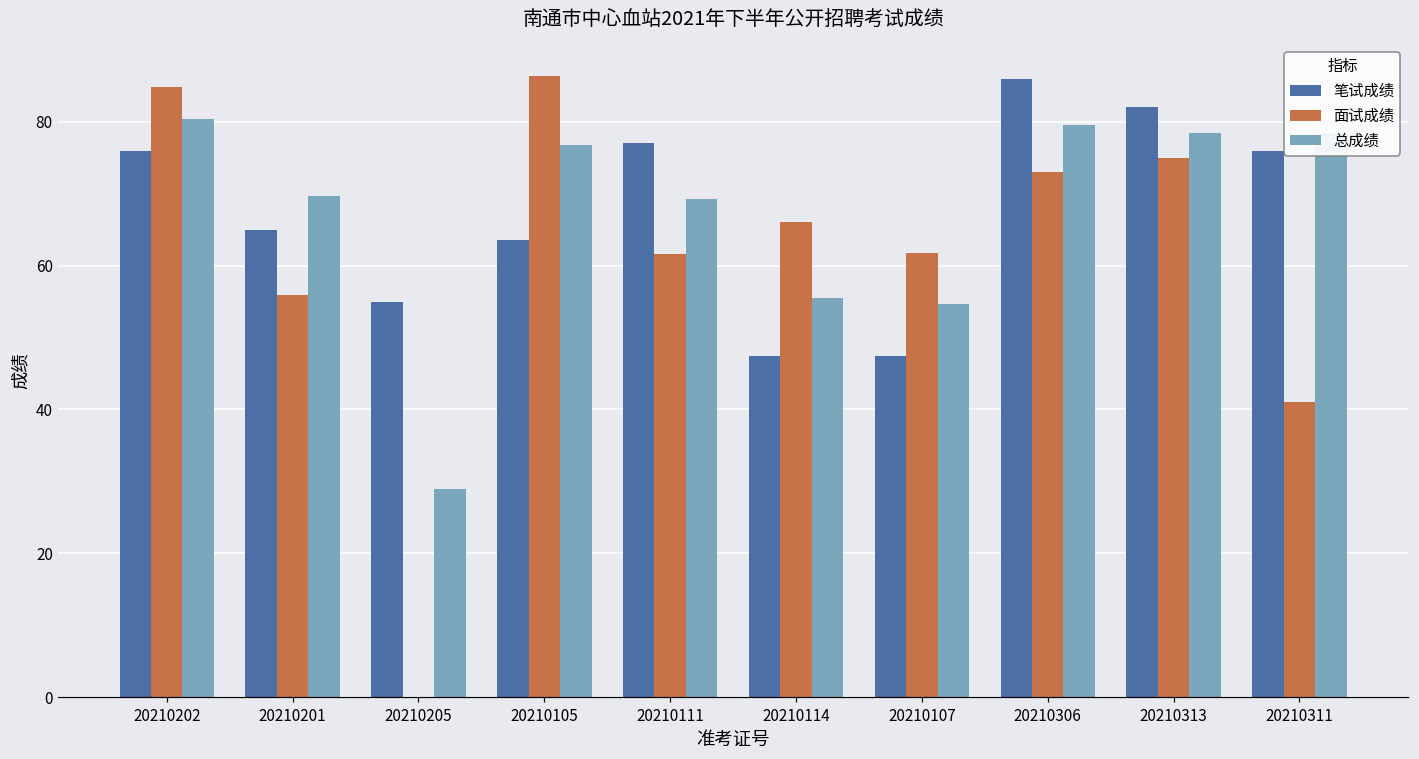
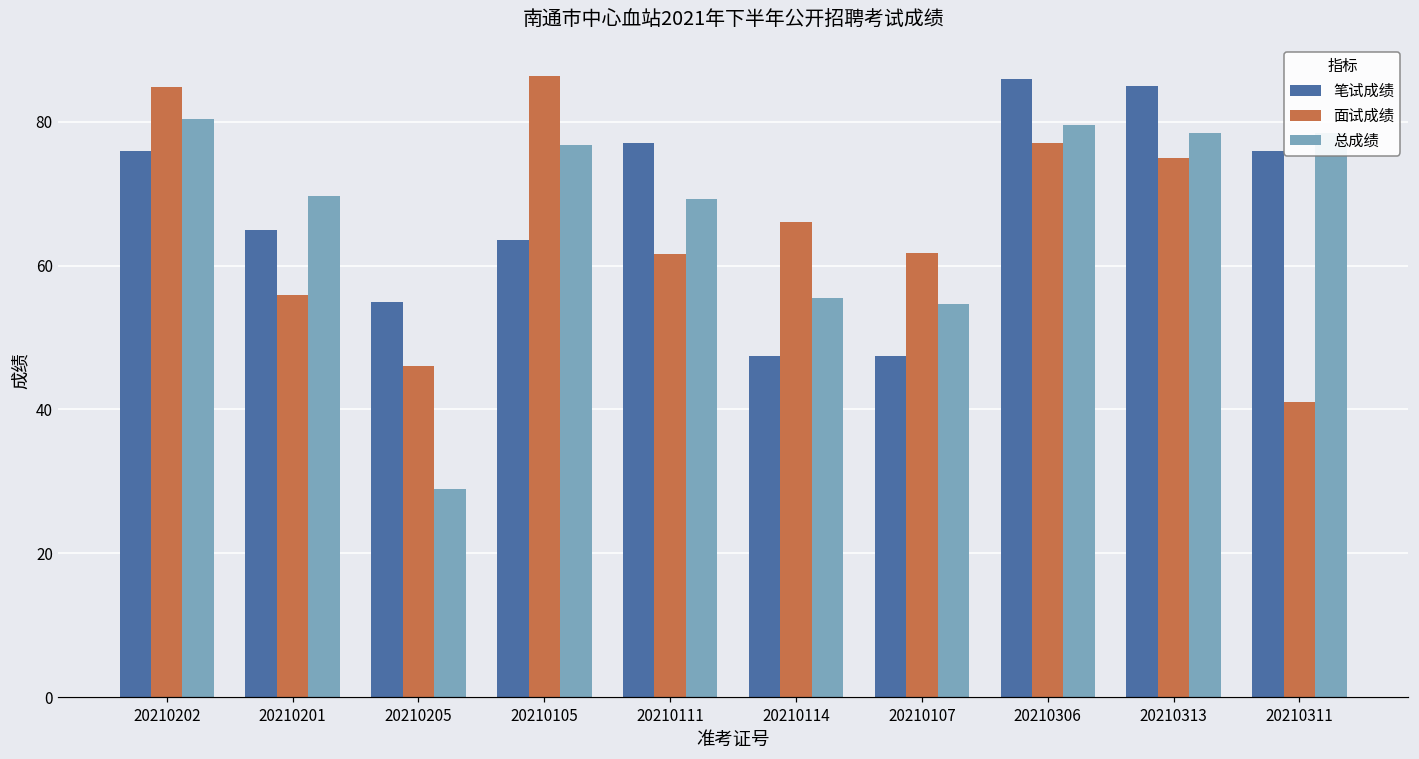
  {
    "笔试成绩": {
      "20210202": 76,
      "20210201": 65,
      "20210205": 55,
      "20210105": 64,
      "20210111": 77,
      "20210114": 48,
      "20210107": 48,
      "20210306": 86,
-     "20210313": 82,
+     "20210313": 85,
      "20210311": 76
    },
    "面试成绩": {
      "20210202": 85,
      "20210201": 56,
-     "20210205": 0,
+     "20210205": 46,
      "20210105": 86,
      "20210111": 62,
      "20210114": 66,
      "20210107": 62,
-     "20210306": 73,
+     "20210306": 77,
      "20210313": 75,
      "20210311": 41
    },
    "总成绩": {
      "20210202": 80,
      "20210201": 70,
      "20210205": 29,
      "20210105": 77,
      "20210111": 69,
      "20210114": 55,
      "20210107": 55,
      "20210306": 80,
      "20210313": 79
    }
  }
